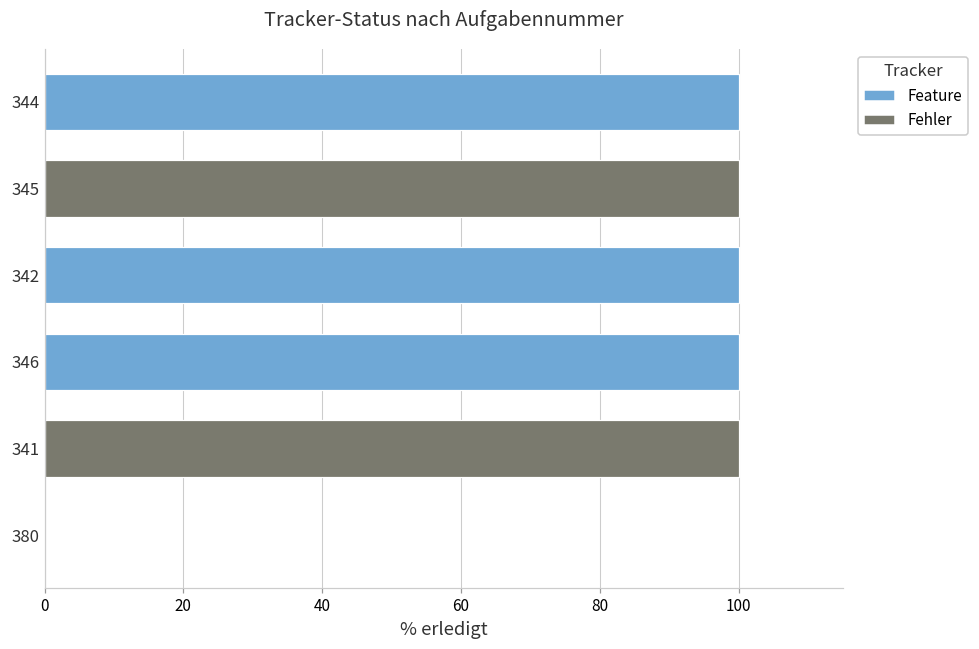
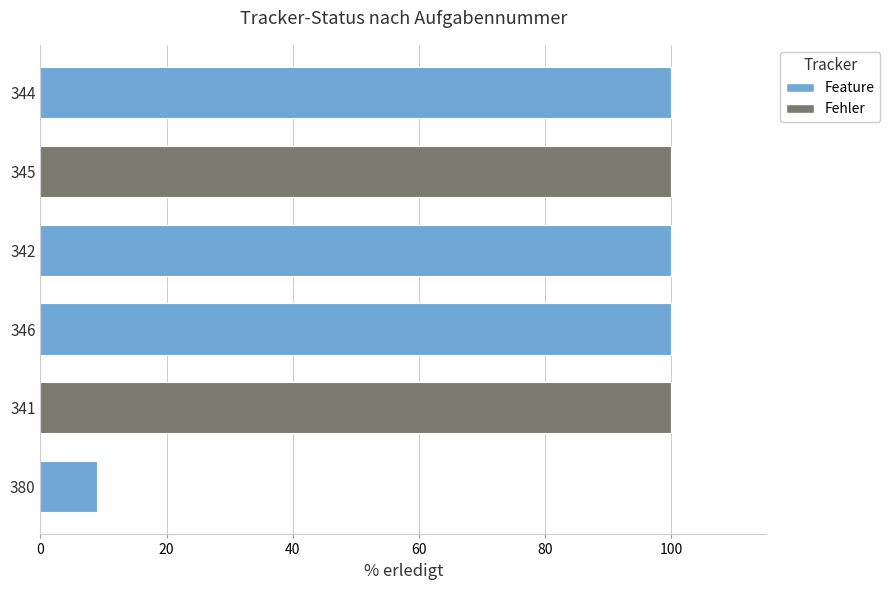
  {
    "344": 100,
    "345": 100,
    "342": 100,
    "346": 100,
    "341": 100,
-   "380": 0
+   "380": 9
  }
